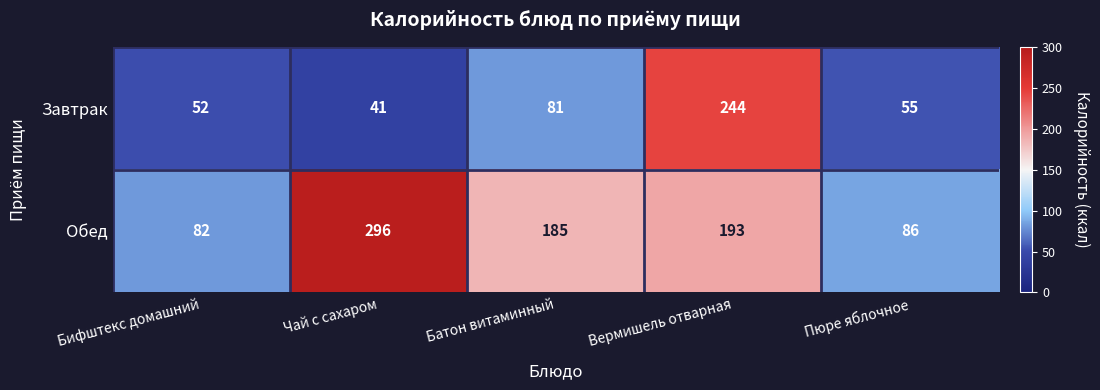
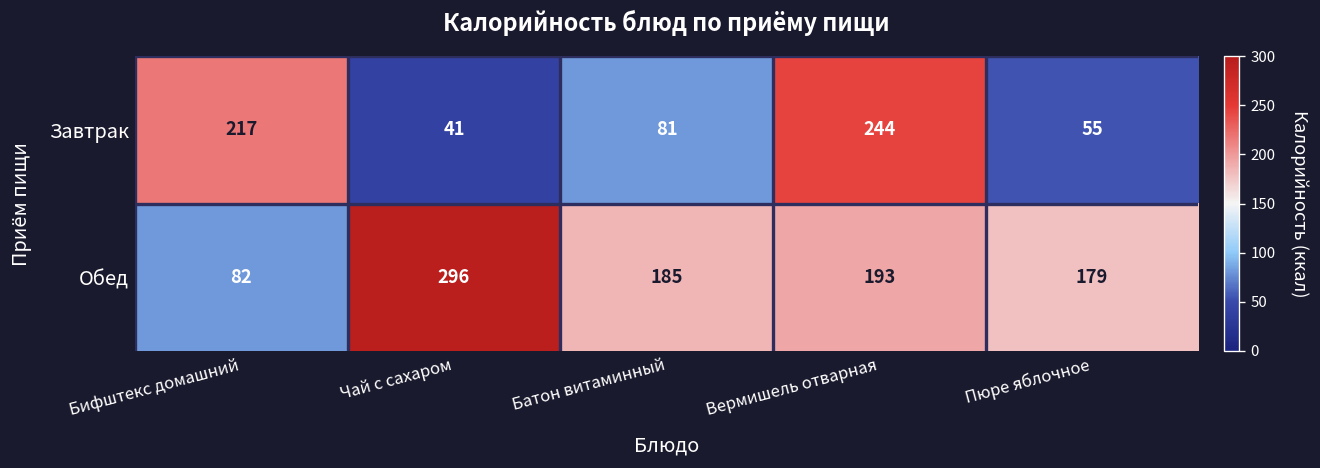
  {
    "Завтрак": {
-     "Бифштекс домашний": 52,
+     "Бифштекс домашний": 217,
      "Чай с сахаром": 41,
      "Батон витаминный": 81,
      "Вермишель отварная": 244,
      "Пюре яблочное": 55
    },
    "Обед": {
      "Бифштекс домашний": 82,
      "Чай с сахаром": 296,
      "Батон витаминный": 185,
      "Вермишель отварная": 193,
-     "Пюре яблочное": 86
+     "Пюре яблочное": 179
    }
  }
